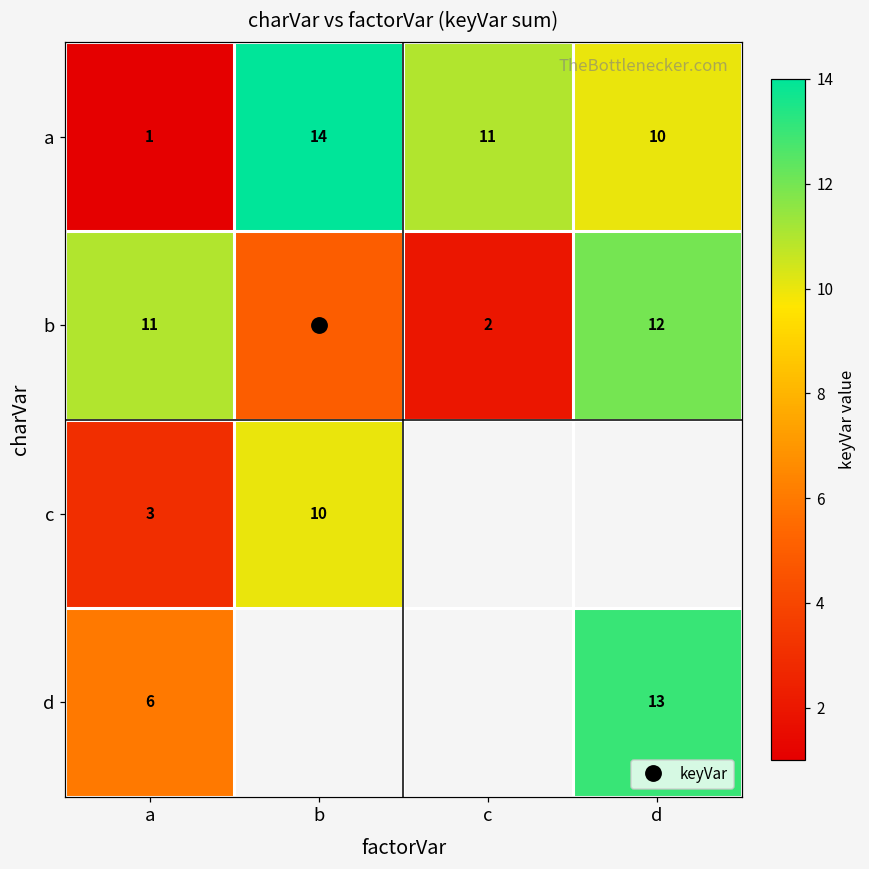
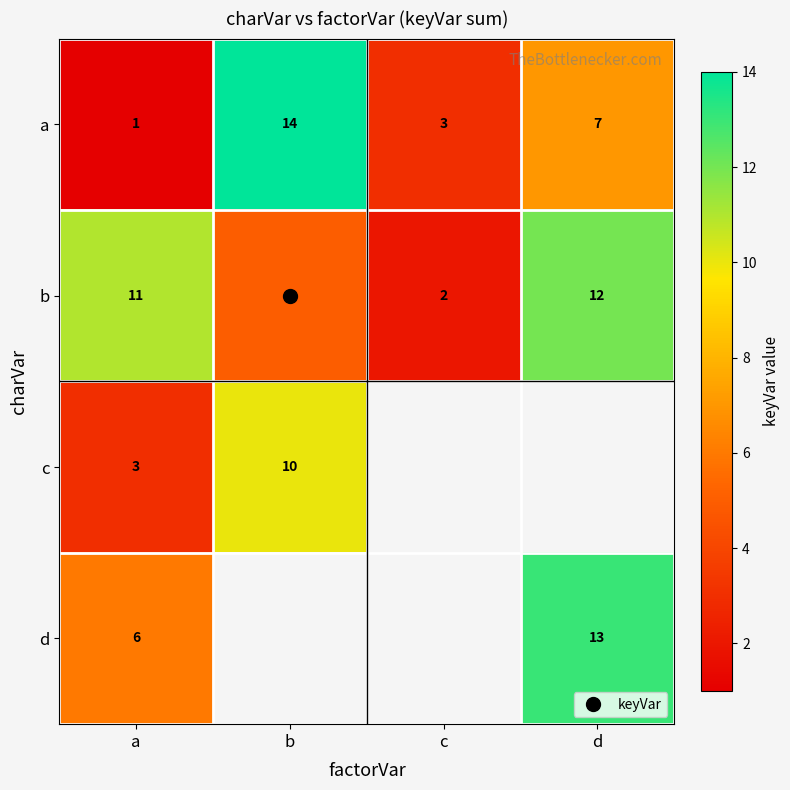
  {
    "a": {
      "a": 1,
      "b": 14,
-     "c": 11,
-     "d": 10
+     "c": 3,
+     "d": 7
    },
    "b": {
      "a": 11,
      "c": 2,
      "d": 12
    },
    "c": {
      "a": 3,
      "b": 10
    },
    "d": {
      "a": 6,
      "d": 13
    }
  }
